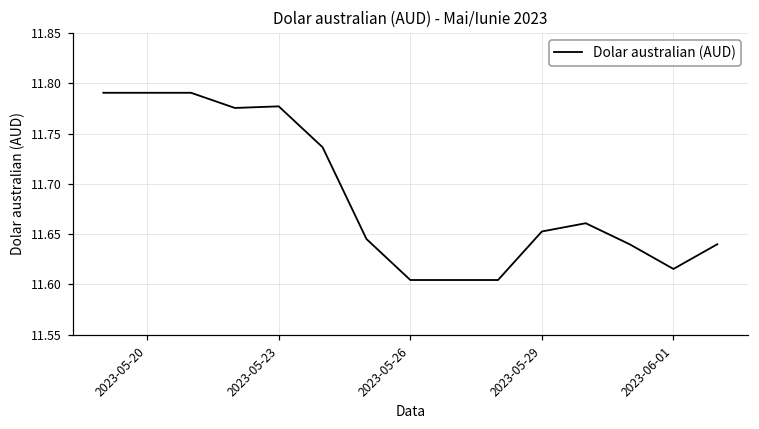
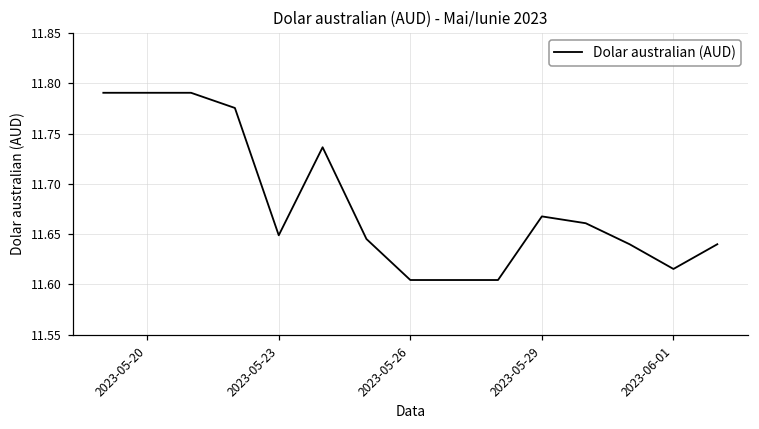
  {
    "2023-05-20": 11.79,
-   "2023-05-23": 11.78,
+   "2023-05-23": 11.65,
    "2023-05-26": 11.60,
-   "2023-05-29": 11.65,
+   "2023-05-29": 11.67,
    "2023-06-01": 11.62
  }
